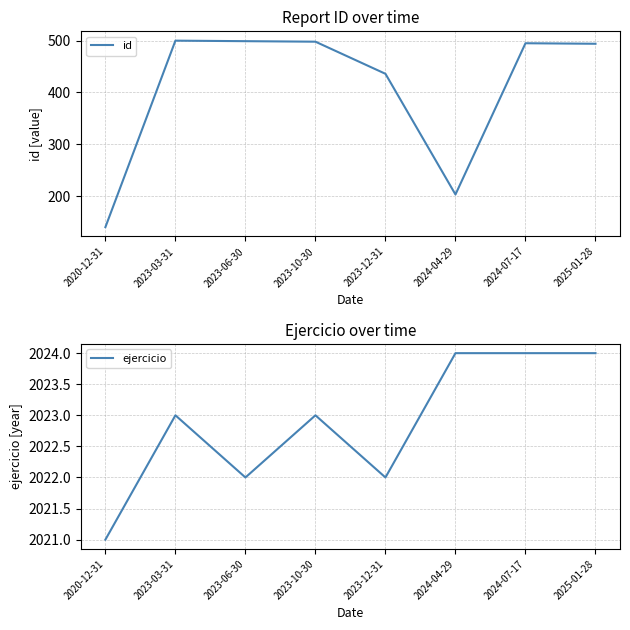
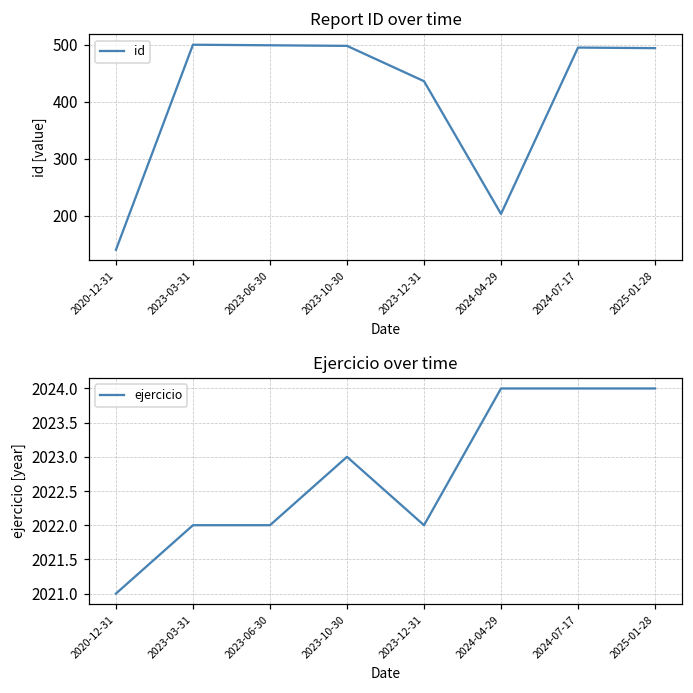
  {
    "Report ID over time": {
      "2020-12-31": 140,
      "2023-03-31": 500,
      "2023-06-30": 500,
      "2023-10-30": 500,
      "2023-12-31": 440,
      "2024-04-29": 200,
      "2024-07-17": 500,
      "2025-01-28": 490
    },
    "Ejercicio over time": {
      "2020-12-31": 2021,
-     "2023-03-31": 2023,
+     "2023-03-31": 2022,
      "2023-06-30": 2022,
      "2023-10-30": 2023,
      "2023-12-31": 2022,
      "2024-04-29": 2024,
      "2024-07-17": 2024,
      "2025-01-28": 2024
    }
  }
